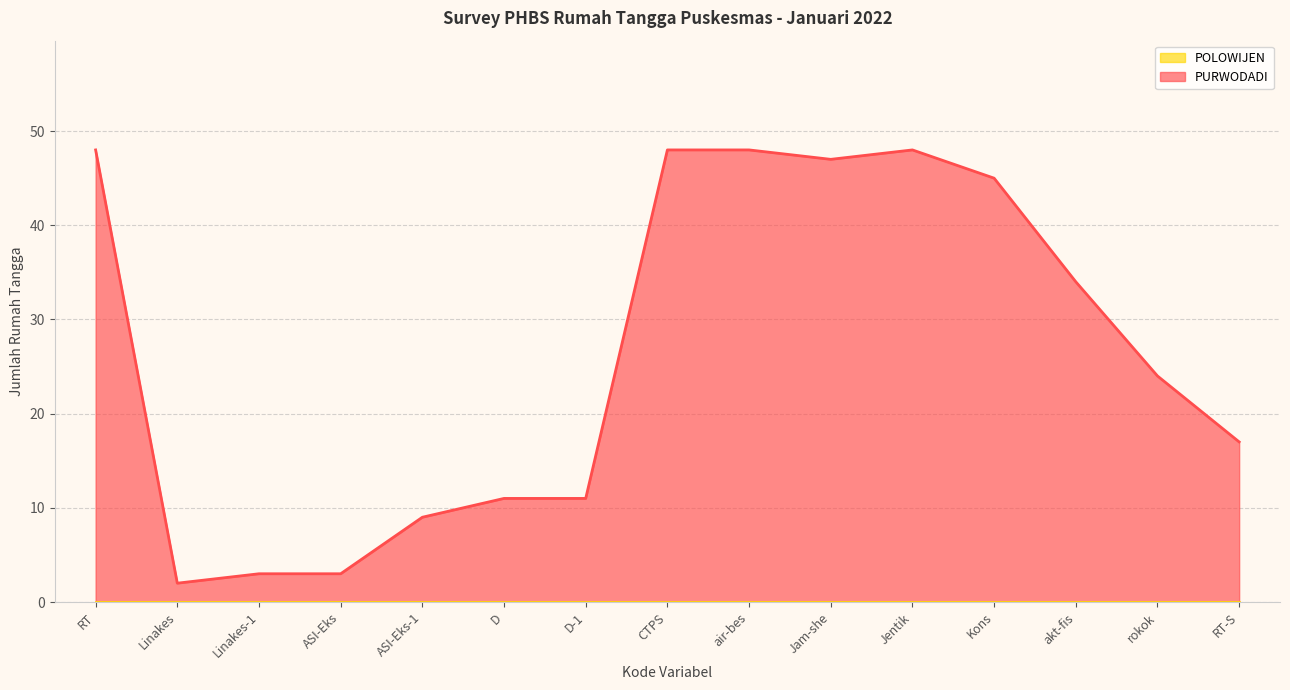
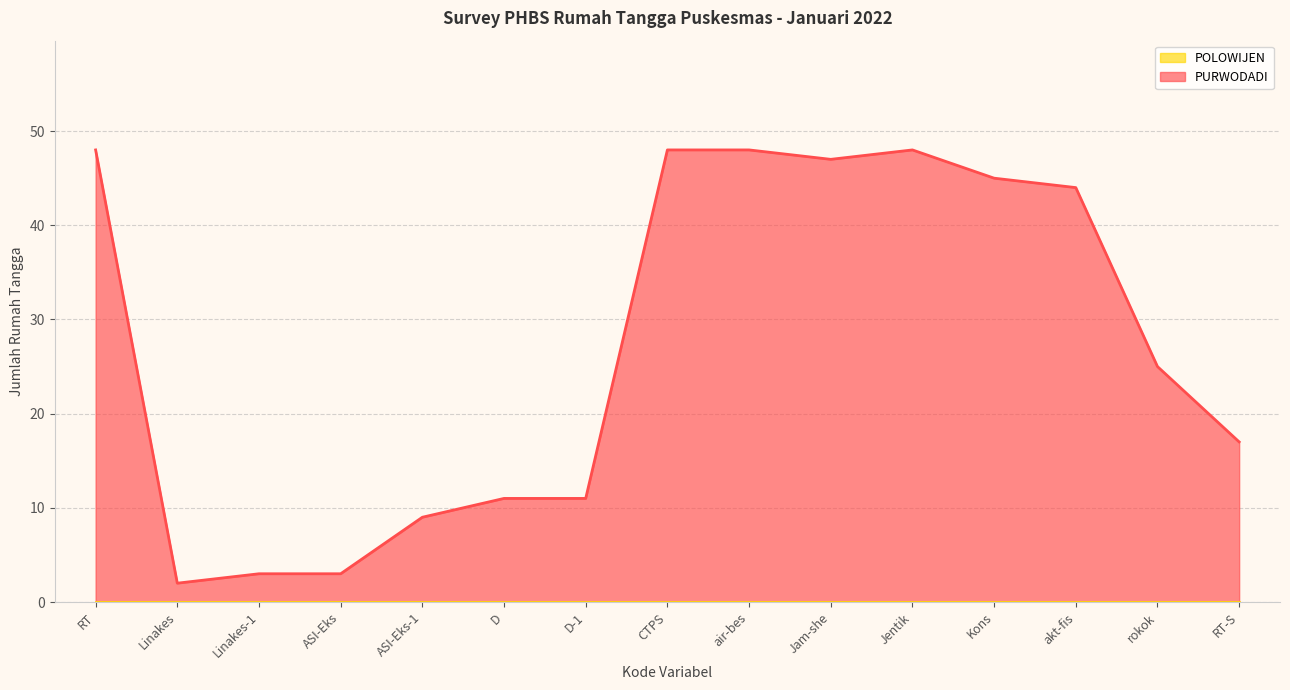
  {
    "POLOWIJEN": {
      "RT": 0,
      "Linakes": 0,
      "Linakes-1": 0,
      "ASI-Eks": 0,
      "ASI-Eks-1": 0,
      "D": 0,
      "D-1": 0,
      "CTPS": 0,
      "air-bes": 0,
      "Jam-she": 0,
      "Jentik": 0,
      "Kons": 0,
      "akt-fis": 0,
      "rokok": 0,
      "RT-S": 0
    },
    "PURWODADI": {
      "RT": 48,
      "Linakes": 2,
      "Linakes-1": 3,
      "ASI-Eks": 3,
      "ASI-Eks-1": 9,
      "D": 11,
      "D-1": 11,
      "CTPS": 48,
      "air-bes": 48,
      "Jam-she": 47,
      "Jentik": 48,
      "Kons": 45,
-     "akt-fis": 34,
-     "rokok": 24,
+     "akt-fis": 44,
+     "rokok": 25,
      "RT-S": 17
    }
  }
